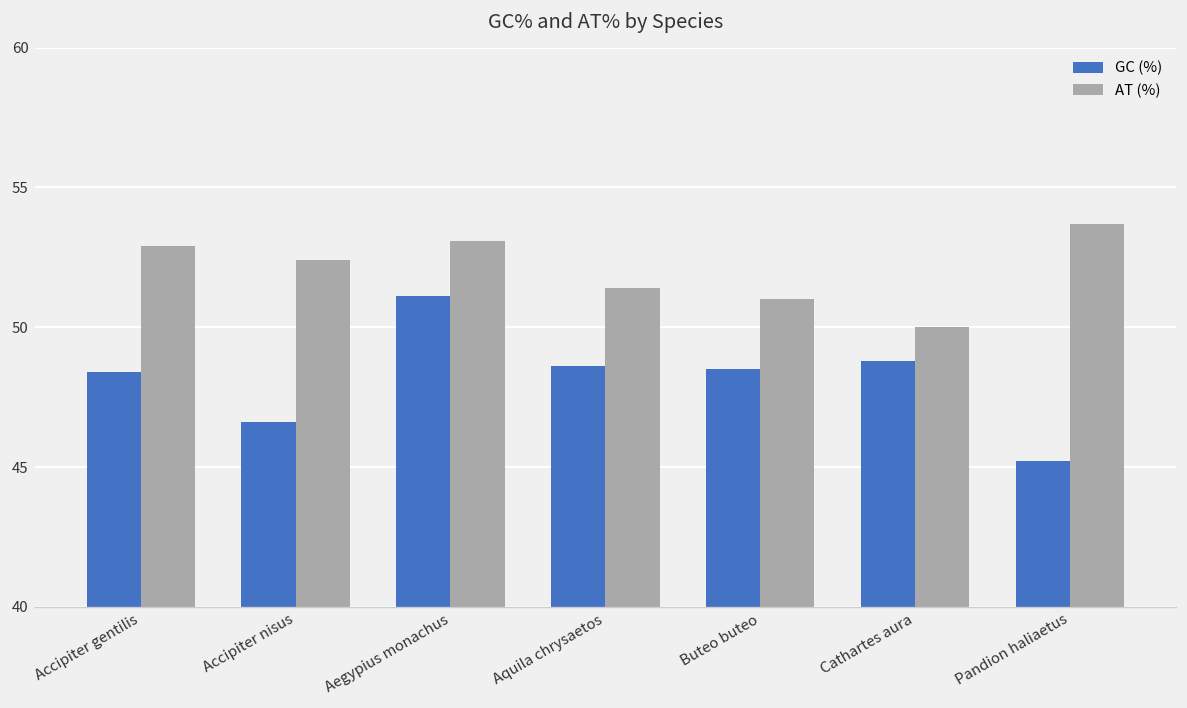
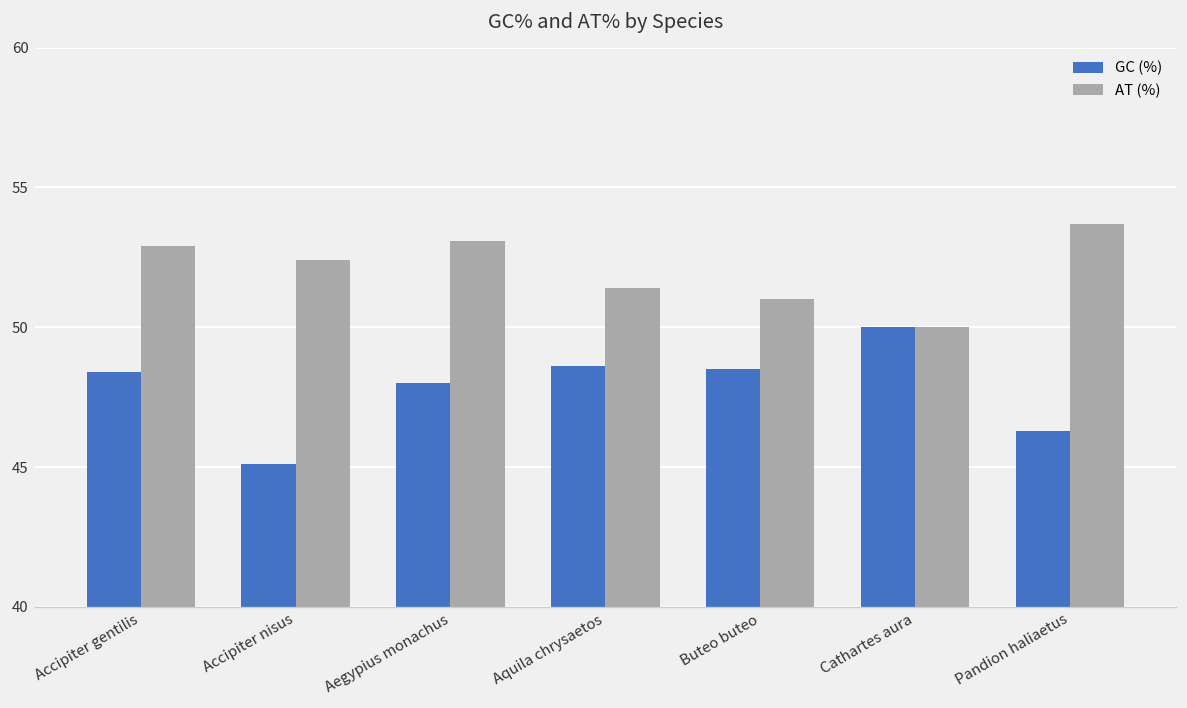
  {
    "GC (%)": {
      "Accipiter gentilis": 48.4,
-     "Accipiter nisus": 46.6,
-     "Aegypius monachus": 51.1,
+     "Accipiter nisus": 45.1,
+     "Aegypius monachus": 48.0,
      "Aquila chrysaetos": 48.6,
      "Buteo buteo": 48.5,
-     "Cathartes aura": 48.8,
-     "Pandion haliaetus": 45.2
+     "Cathartes aura": 50.0,
+     "Pandion haliaetus": 46.3
    },
    "AT (%)": {
      "Accipiter gentilis": 52.9,
      "Accipiter nisus": 52.4,
      "Aegypius monachus": 53.1,
      "Aquila chrysaetos": 51.4,
      "Buteo buteo": 51.0,
      "Cathartes aura": 50.0,
      "Pandion haliaetus": 53.7
    }
  }
